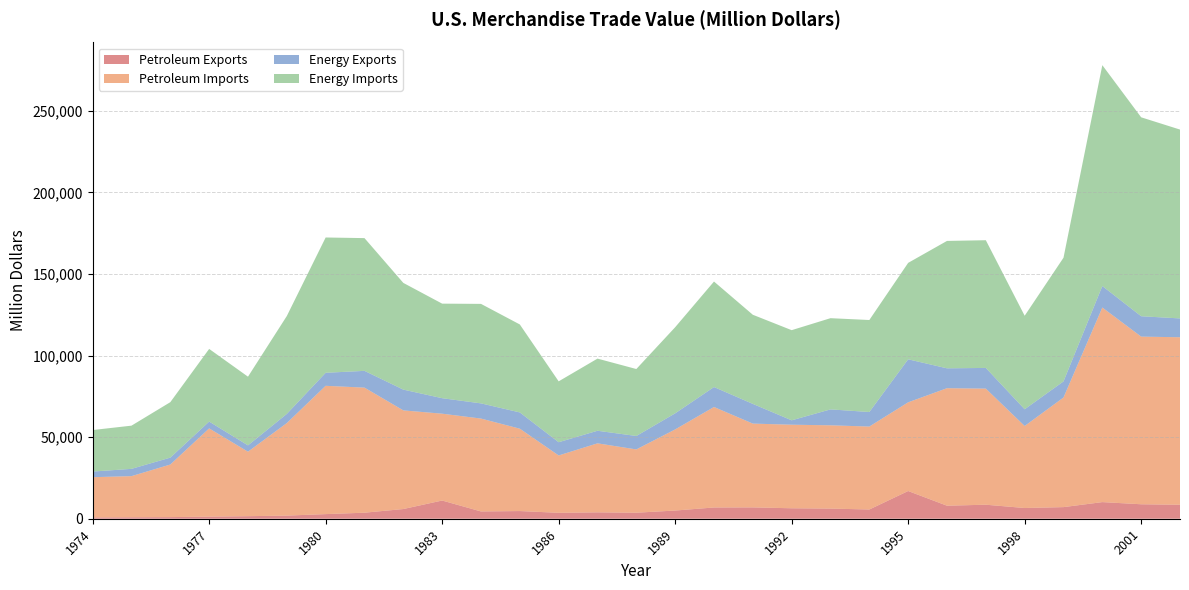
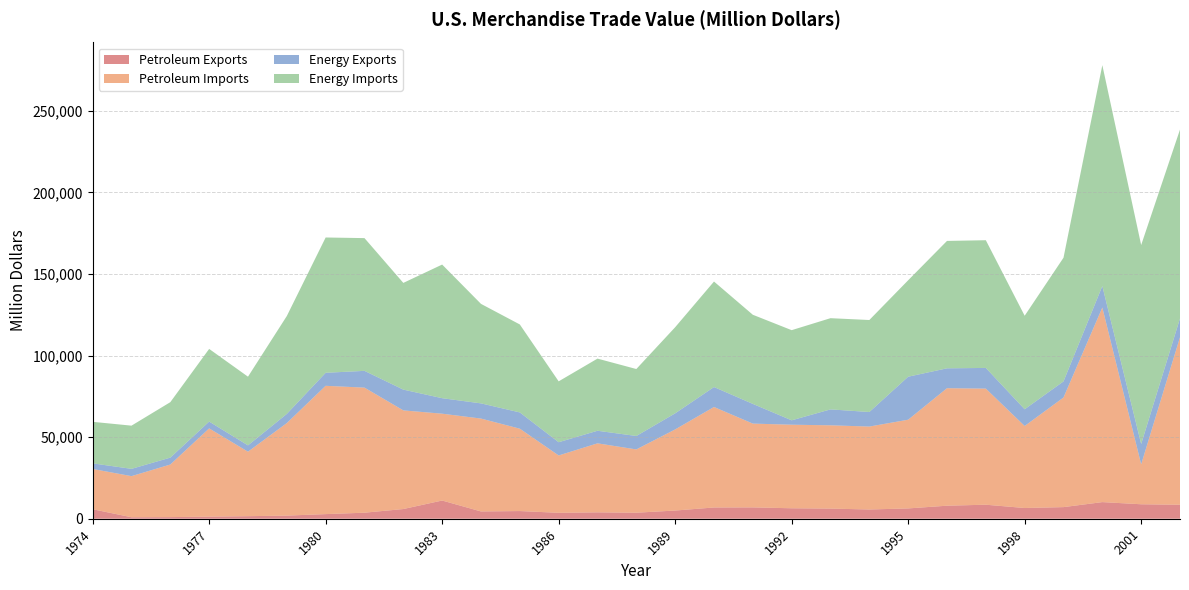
  {
    "Petroleum Exports": {
-     "1974": "1,000",
+     "1974": "6,000",
      "1980": "3,000",
      "1983": "11,000",
      "1986": "4,000",
      "1989": "5,000",
      "1992": "6,000",
-     "1995": "17,000",
+     "1995": "6,000",
      "1998": "7,000",
      "2001": "9,000"
    },
    "Petroleum Imports": {
      "1974": "25,000",
      "1977": "54,000",
      "1980": "79,000",
      "1983": "53,000",
      "1986": "35,000",
      "1989": "50,000",
      "1992": "51,000",
      "1995": "54,000",
      "1998": "50,000",
-     "2001": "103,000"
+     "2001": "24,000"
    },
    "Energy Exports": {
      "1974": "3,000",
      "1977": "4,000",
      "1980": "8,000",
      "1983": "9,000",
      "1986": "8,000",
      "1989": "10,000",
      "1992": "3,000",
      "1995": "26,000",
      "1998": "10,000",
      "2001": "12,000"
    },
    "Energy Imports": {
      "1974": "25,000",
      "1977": "45,000",
      "1980": "83,000",
-     "1983": "58,000",
+     "1983": "82,000",
      "1986": "37,000",
      "1989": "53,000",
      "1992": "55,000",
      "1995": "59,000",
      "1998": "57,000",
      "2001": "122,000"
    }
  }
